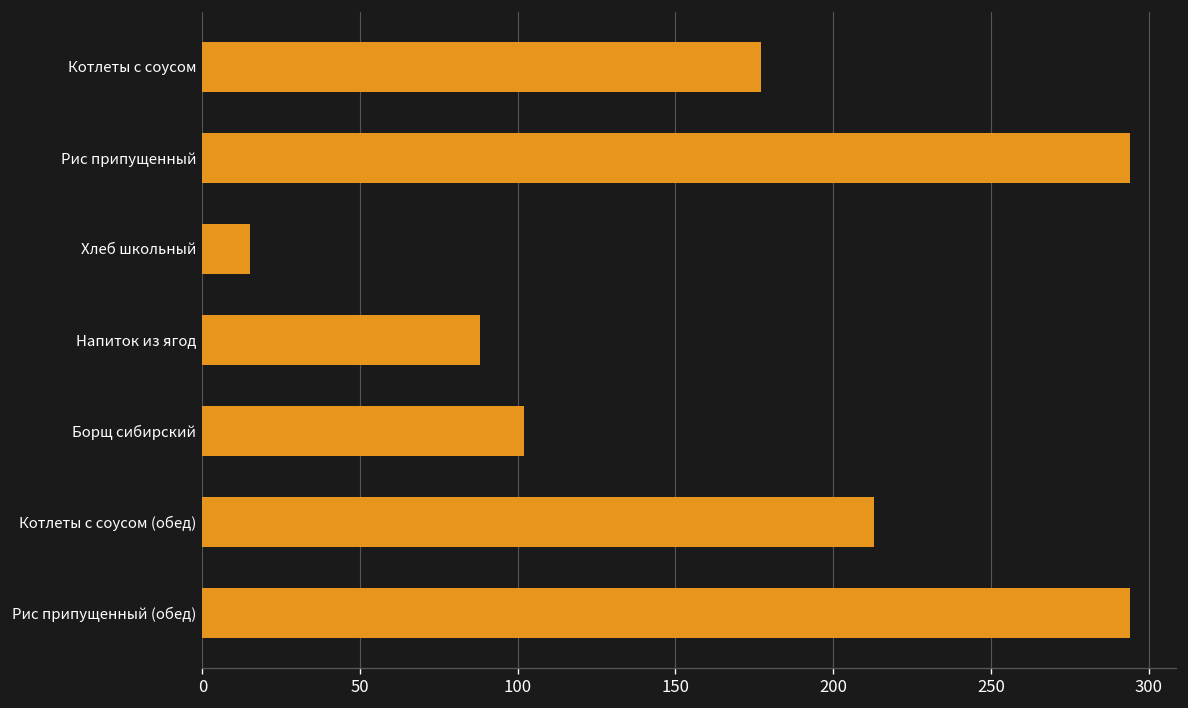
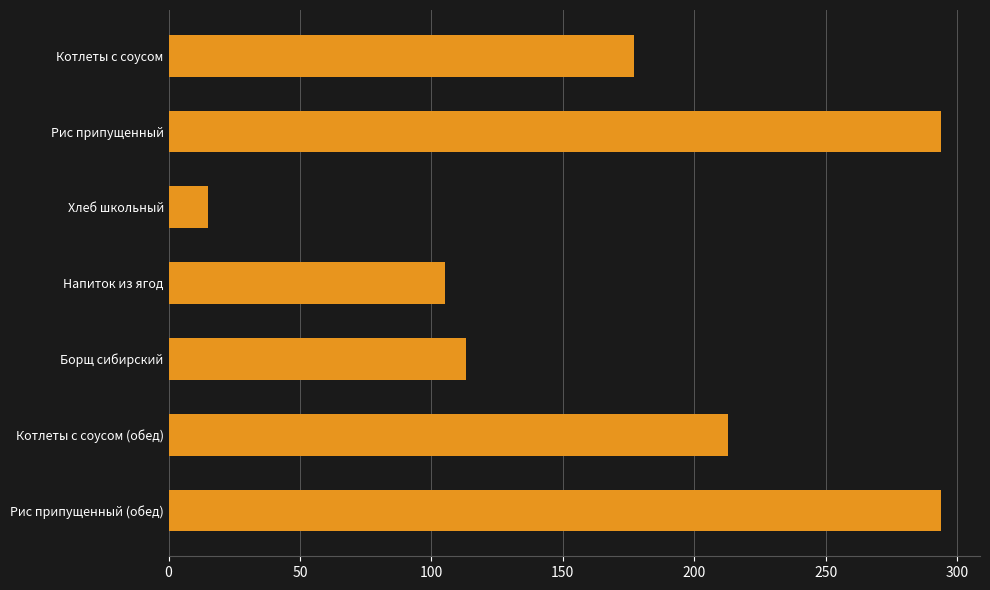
  {
    "Котлеты с соусом": 177,
    "Рис припущенный": 294,
    "Хлеб школьный": 15,
-   "Напиток из ягод": 88,
-   "Борщ сибирский": 102,
+   "Напиток из ягод": 105,
+   "Борщ сибирский": 113,
    "Котлеты с соусом (обед)": 213,
    "Рис припущенный (обед)": 294
  }
